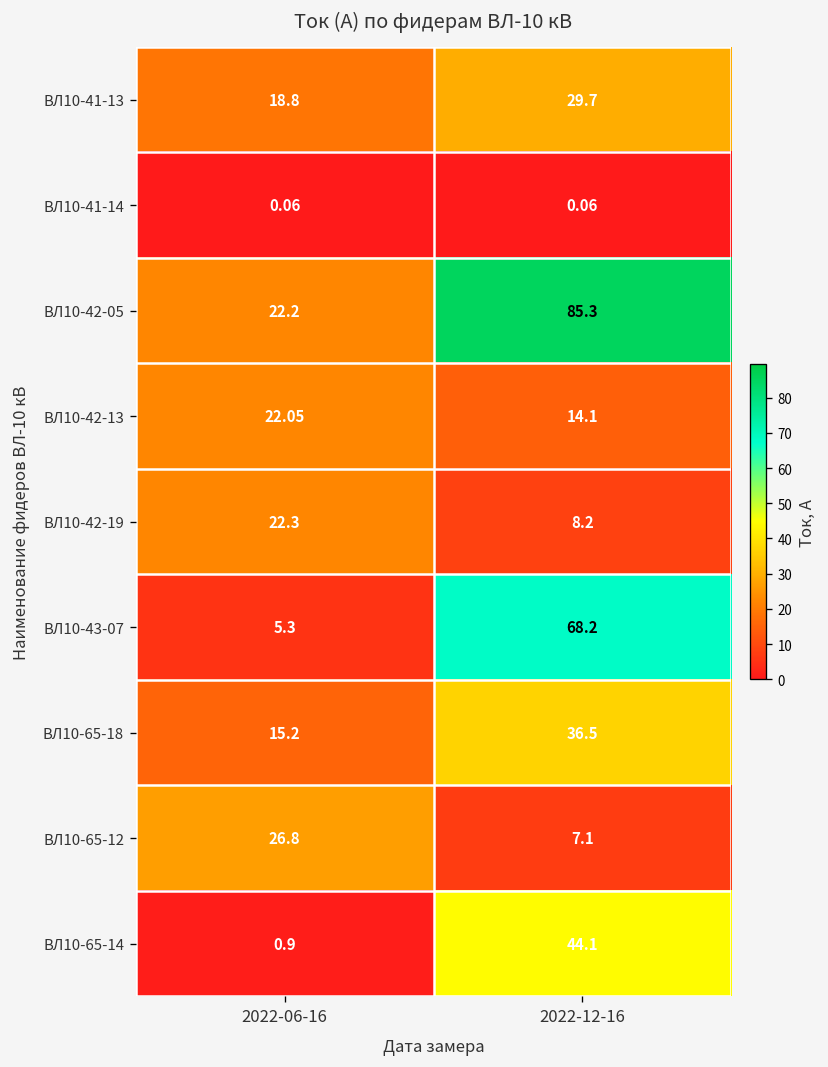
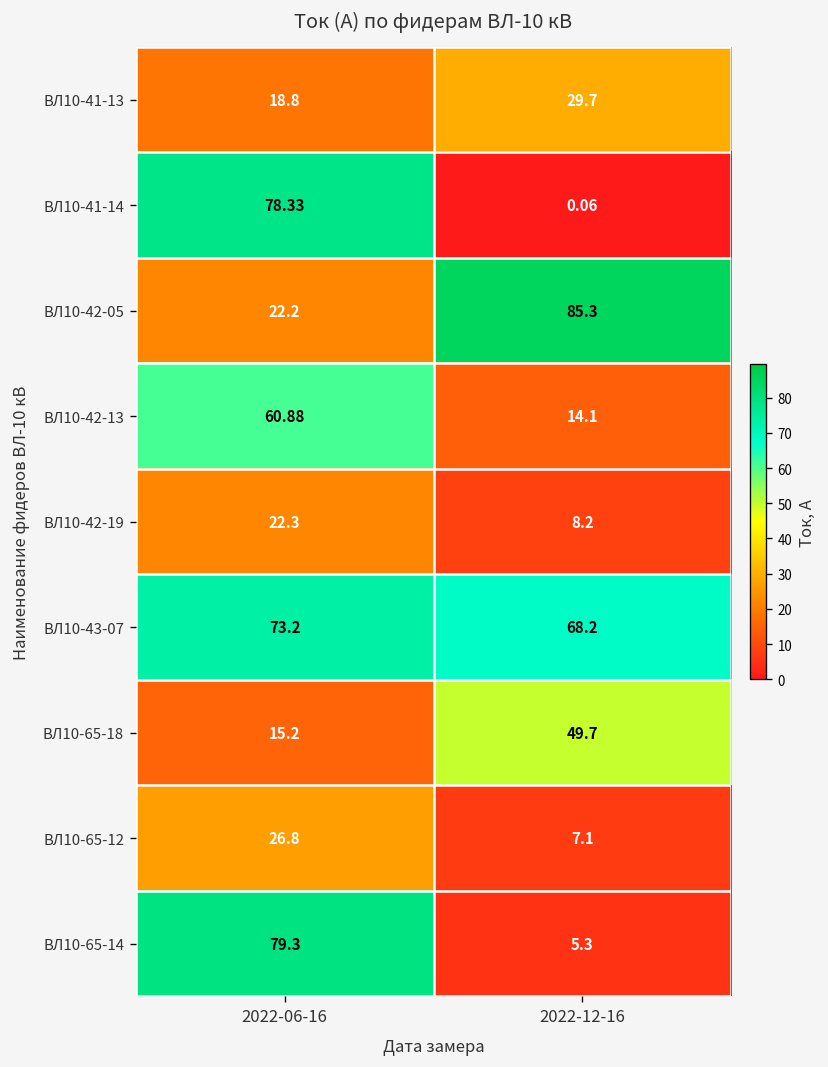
  {
    "ВЛ10-41-13": {
      "2022-06-16": 18.8,
      "2022-12-16": 29.7
    },
    "ВЛ10-41-14": {
-     "2022-06-16": 0.06,
+     "2022-06-16": 78.33,
      "2022-12-16": 0.06
    },
    "ВЛ10-42-05": {
      "2022-06-16": 22.2,
      "2022-12-16": 85.3
    },
    "ВЛ10-42-13": {
-     "2022-06-16": 22.05,
+     "2022-06-16": 60.88,
      "2022-12-16": 14.1
    },
    "ВЛ10-42-19": {
      "2022-06-16": 22.3,
      "2022-12-16": 8.2
    },
    "ВЛ10-43-07": {
-     "2022-06-16": 5.3,
+     "2022-06-16": 73.2,
      "2022-12-16": 68.2
    },
    "ВЛ10-65-18": {
      "2022-06-16": 15.2,
-     "2022-12-16": 36.5
+     "2022-12-16": 49.7
    },
    "ВЛ10-65-12": {
      "2022-06-16": 26.8,
      "2022-12-16": 7.1
    },
    "ВЛ10-65-14": {
-     "2022-06-16": 0.9,
-     "2022-12-16": 44.1
+     "2022-06-16": 79.3,
+     "2022-12-16": 5.3
    }
  }
